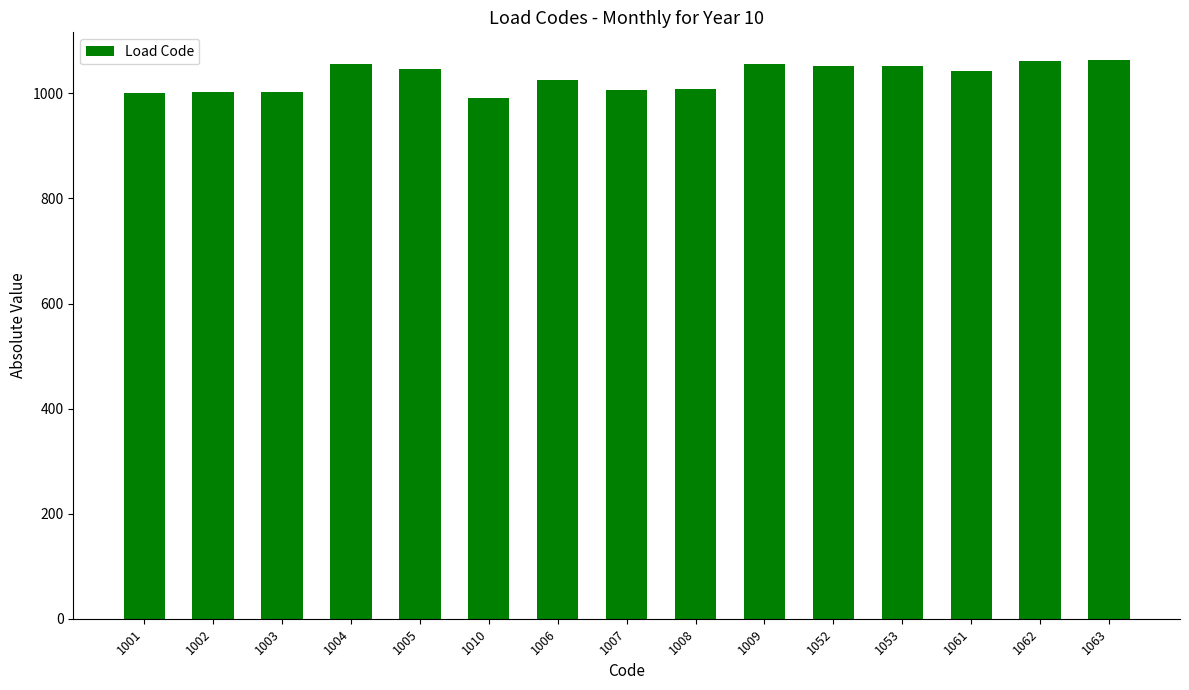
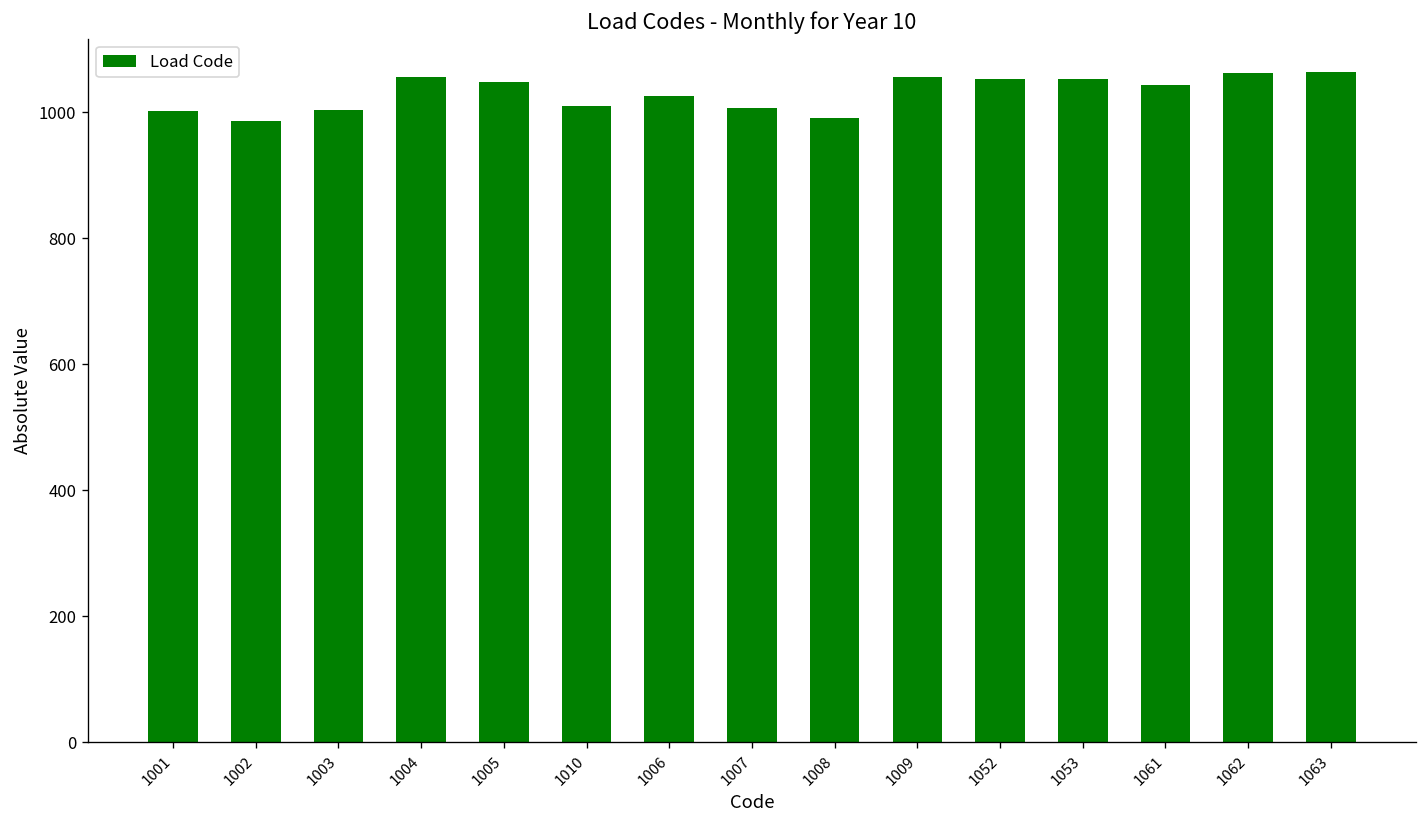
  {
    "1001": 1000,
-   "1002": 1000,
+   "1002": 990,
    "1003": 1000,
    "1004": 1060,
    "1005": 1050,
-   "1010": 990,
+   "1010": 1010,
    "1006": 1030,
    "1007": 1010,
-   "1008": 1010,
+   "1008": 990,
    "1009": 1060,
    "1052": 1050,
    "1053": 1050,
    "1061": 1040,
    "1062": 1060,
    "1063": 1060
  }
